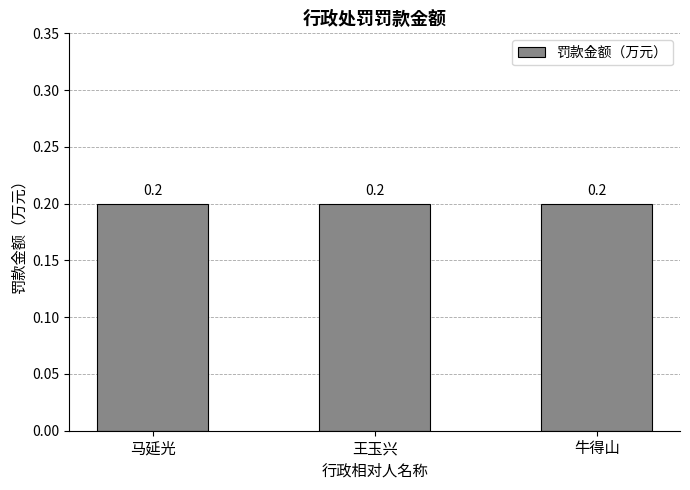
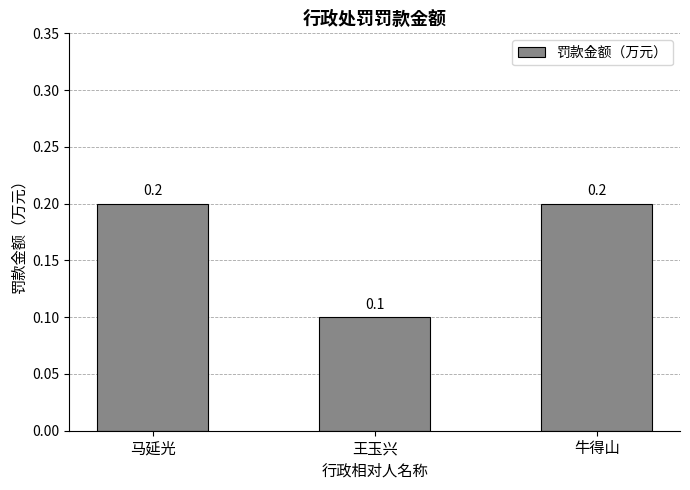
  {
    "马延光": 0.2,
-   "王玉兴": 0.2,
+   "王玉兴": 0.1,
    "牛得山": 0.2
  }
